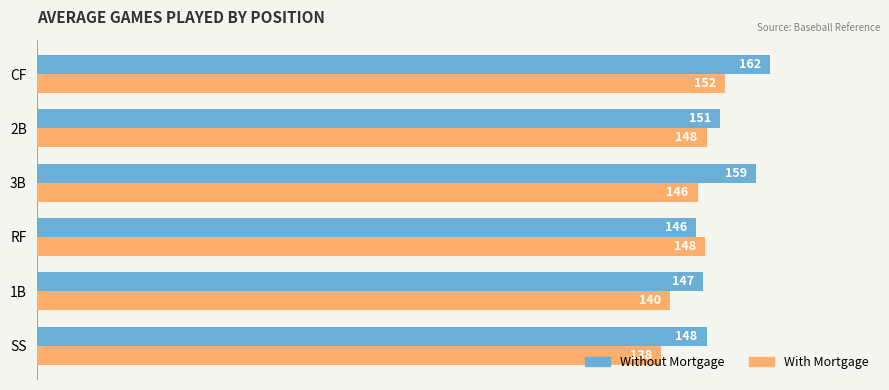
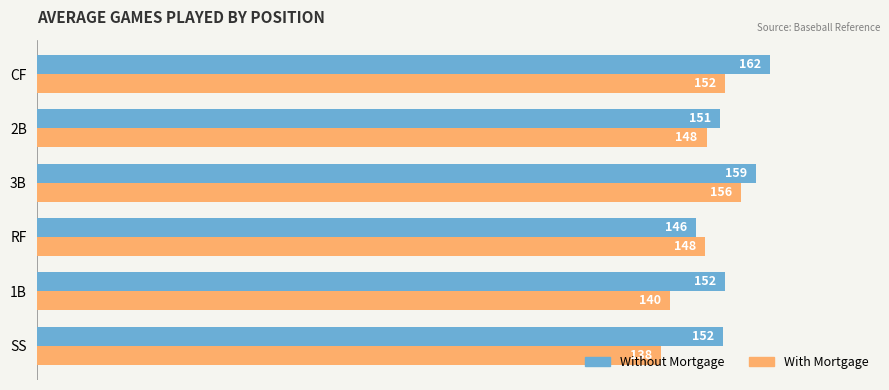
  {
    "Without Mortgage": {
      "CF": 162,
      "2B": 151,
      "3B": 159,
      "RF": 146,
-     "1B": 147,
-     "SS": 148
+     "1B": 152,
+     "SS": 152
    },
    "With Mortgage": {
      "CF": 152,
      "2B": 148,
-     "3B": 146,
+     "3B": 156,
      "RF": 148,
      "1B": 140,
      "SS": 138
    }
  }
